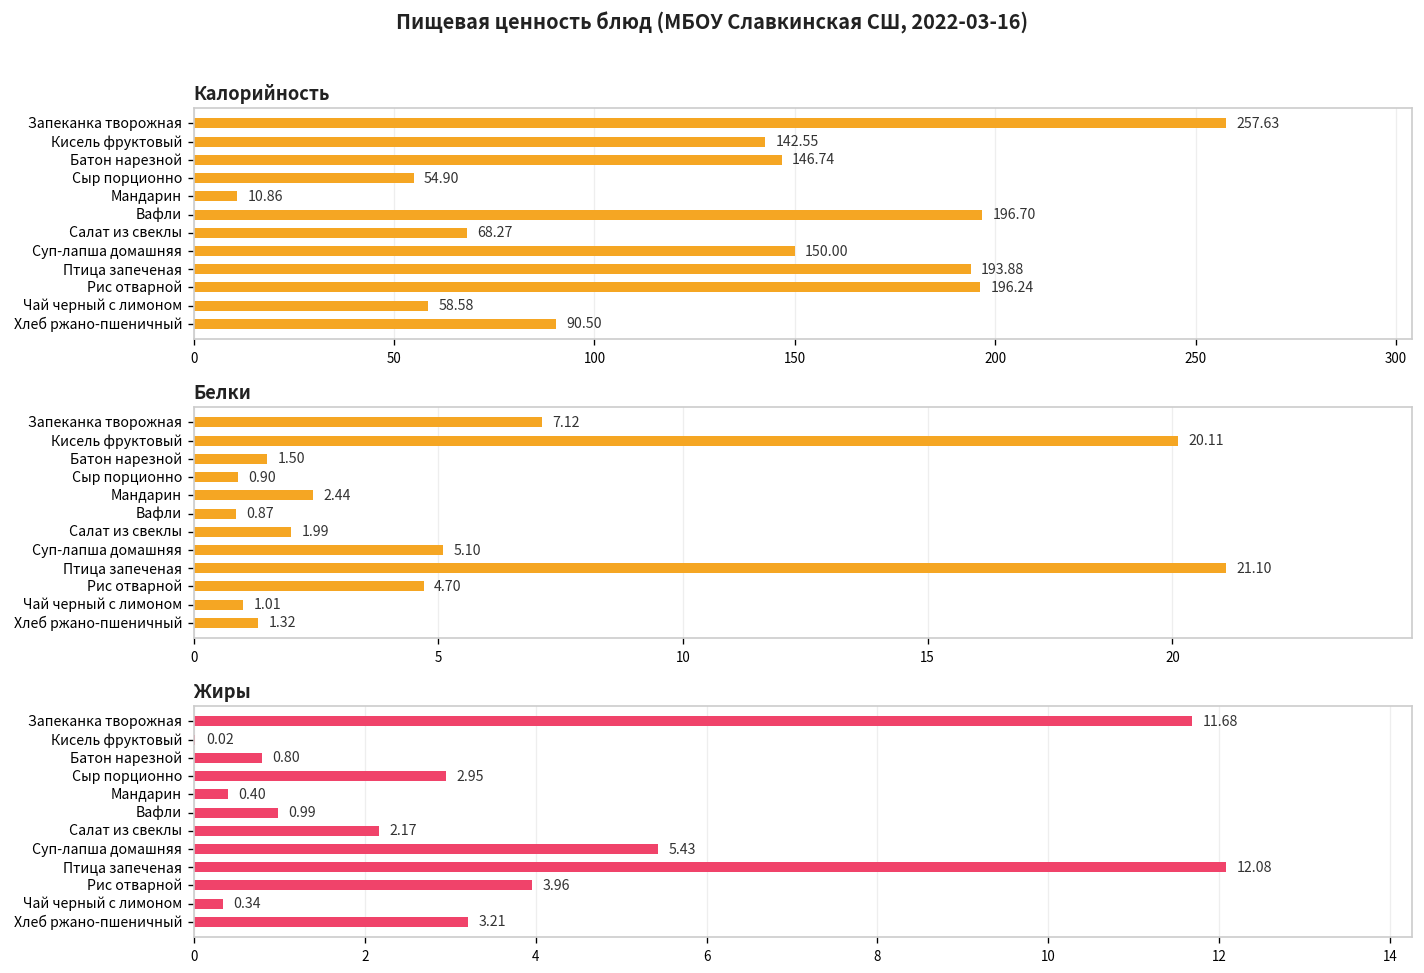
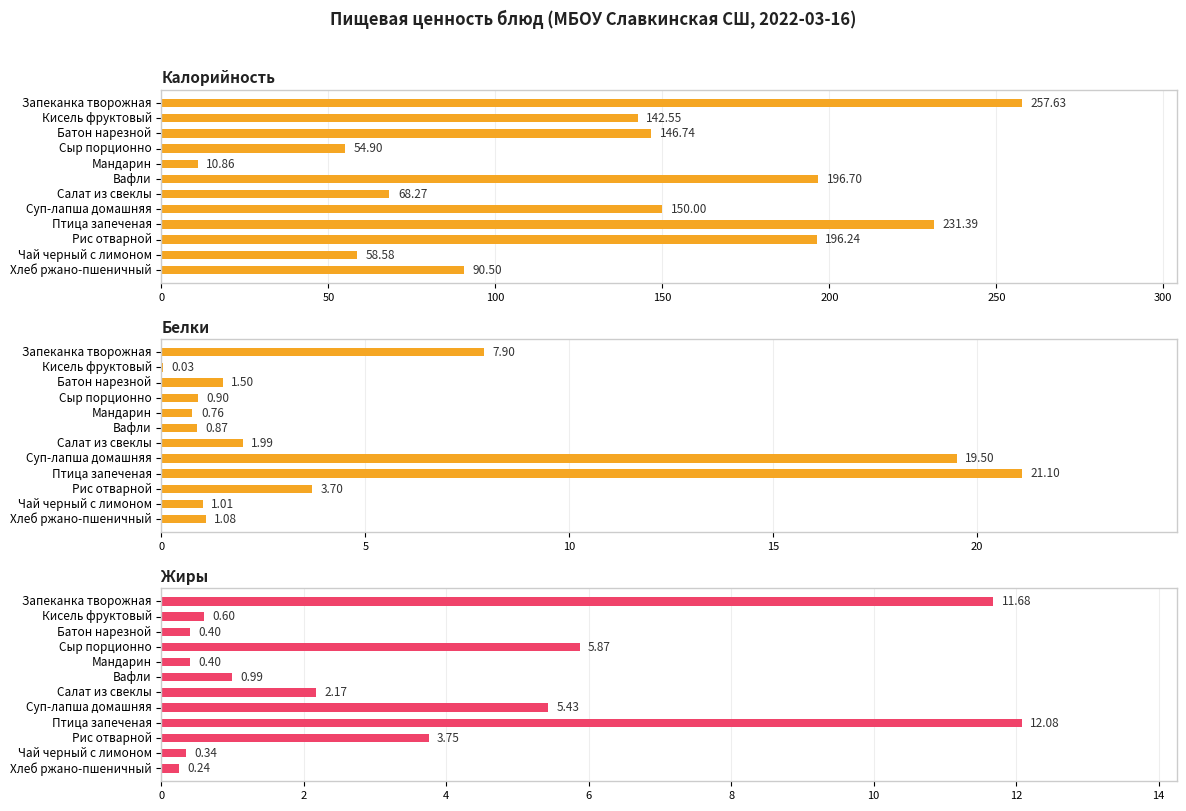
  {
    "Калорийность": {
      "Запеканка творожная": 257.63,
      "Кисель фруктовый": 142.55,
      "Батон нарезной": 146.74,
      "Сыр порционно": 54.90,
      "Мандарин": 10.86,
      "Вафли": 196.70,
      "Салат из свеклы": 68.27,
      "Суп-лапша домашняя": 150.00,
-     "Птица запеченая": 193.88,
+     "Птица запеченая": 231.39,
      "Рис отварной": 196.24,
      "Чай черный с лимоном": 58.58,
      "Хлеб ржано-пшеничный": 90.50
    },
    "Белки": {
-     "Запеканка творожная": 7.12,
-     "Кисель фруктовый": 20.11,
+     "Запеканка творожная": 7.90,
+     "Кисель фруктовый": 0.03,
      "Батон нарезной": 1.50,
      "Сыр порционно": 0.90,
-     "Мандарин": 2.44,
+     "Мандарин": 0.76,
      "Вафли": 0.87,
      "Салат из свеклы": 1.99,
-     "Суп-лапша домашняя": 5.10,
+     "Суп-лапша домашняя": 19.50,
      "Птица запеченая": 21.10,
-     "Рис отварной": 4.70,
+     "Рис отварной": 3.70,
      "Чай черный с лимоном": 1.01,
-     "Хлеб ржано-пшеничный": 1.32
+     "Хлеб ржано-пшеничный": 1.08
    },
    "Жиры": {
      "Запеканка творожная": 11.68,
-     "Кисель фруктовый": 0.02,
-     "Батон нарезной": 0.80,
-     "Сыр порционно": 2.95,
+     "Кисель фруктовый": 0.60,
+     "Батон нарезной": 0.40,
+     "Сыр порционно": 5.87,
      "Мандарин": 0.40,
      "Вафли": 0.99,
      "Салат из свеклы": 2.17,
      "Суп-лапша домашняя": 5.43,
      "Птица запеченая": 12.08,
-     "Рис отварной": 3.96,
+     "Рис отварной": 3.75,
      "Чай черный с лимоном": 0.34,
-     "Хлеб ржано-пшеничный": 3.21
+     "Хлеб ржано-пшеничный": 0.24
    }
  }
